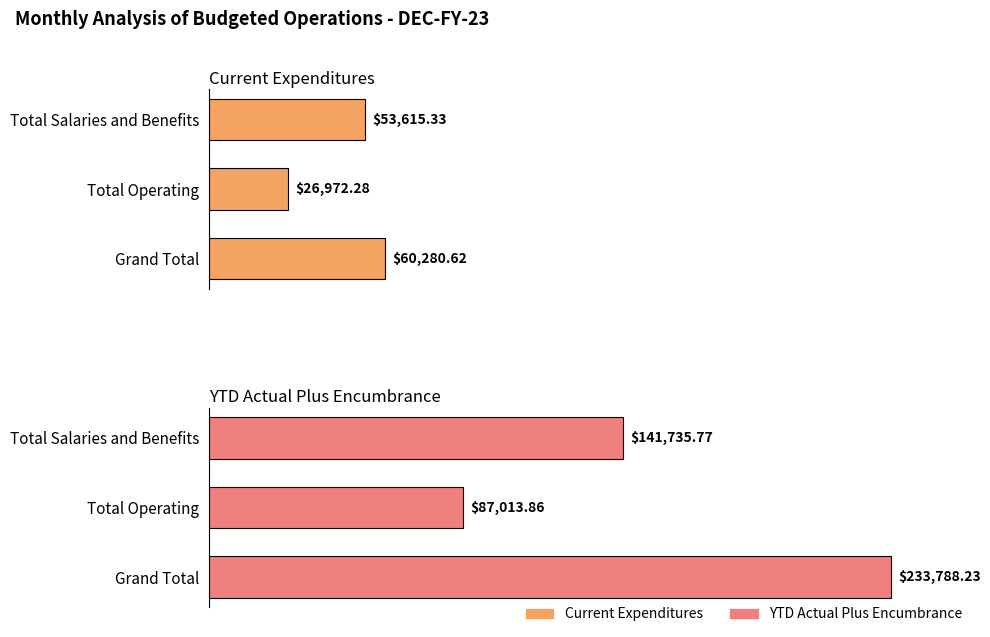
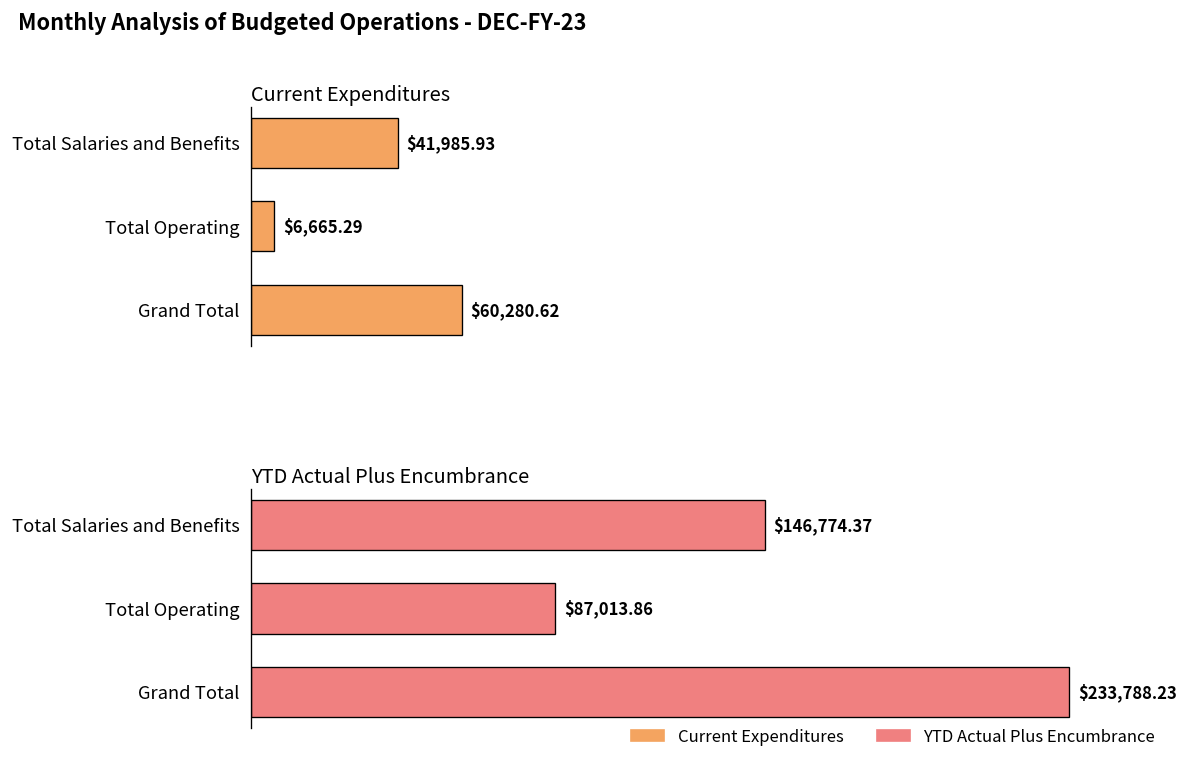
  {
    "Current Expenditures": {
-     "Total Salaries and Benefits": "$53,615.33",
-     "Total Operating": "$26,972.28",
+     "Total Salaries and Benefits": "$41,985.93",
+     "Total Operating": "$6,665.29",
      "Grand Total": "$60,280.62"
    },
    "YTD Actual Plus Encumbrance": {
-     "Total Salaries and Benefits": "$141,735.77",
+     "Total Salaries and Benefits": "$146,774.37",
      "Total Operating": "$87,013.86",
      "Grand Total": "$233,788.23"
    }
  }
